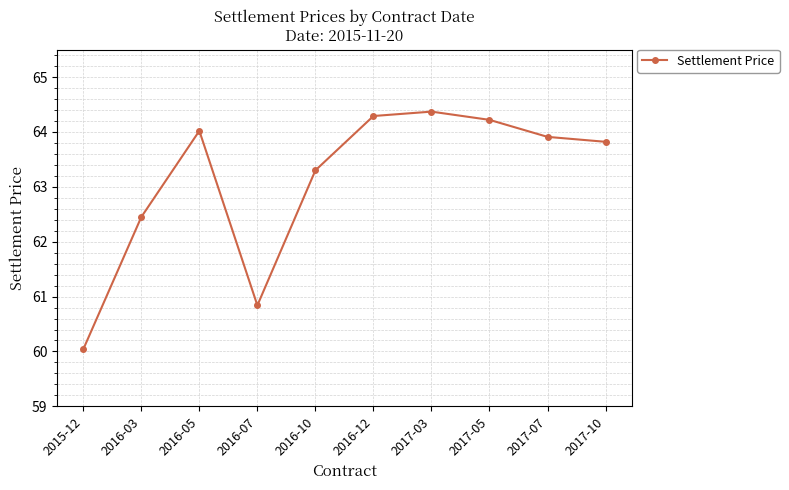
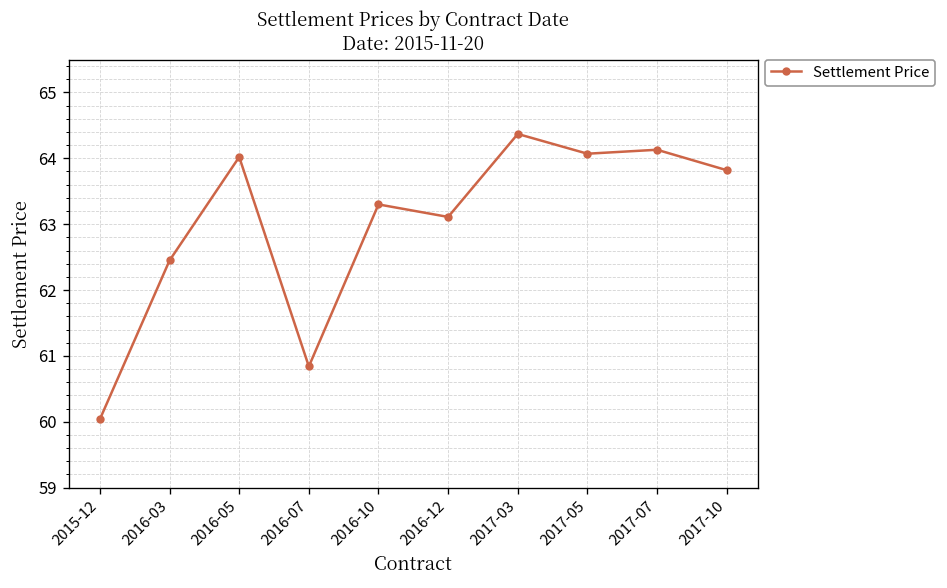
  {
    "2015-12": 60.0,
    "2016-03": 62.5,
    "2016-05": 64.0,
    "2016-07": 60.8,
    "2016-10": 63.3,
-   "2016-12": 64.3,
+   "2016-12": 63.1,
    "2017-03": 64.4,
-   "2017-05": 64.2,
-   "2017-07": 63.9,
+   "2017-05": 64.1,
+   "2017-07": 64.1,
    "2017-10": 63.8
  }
